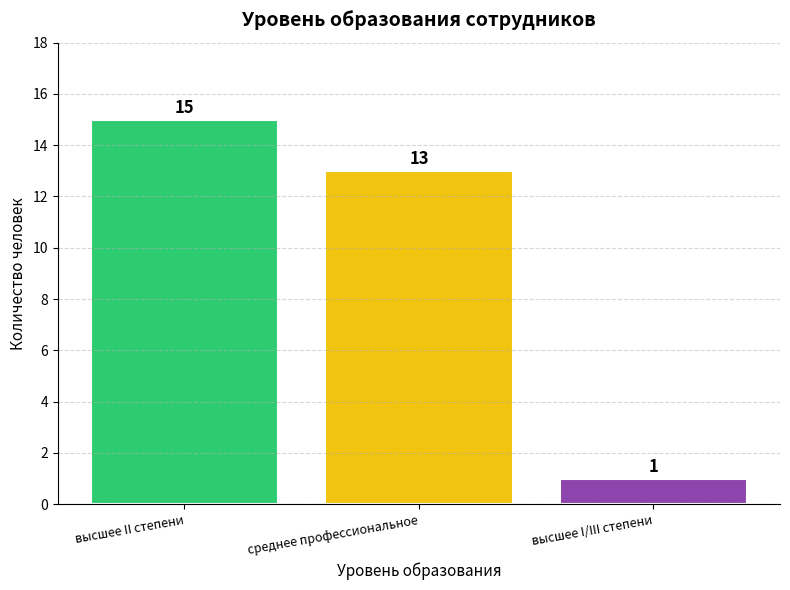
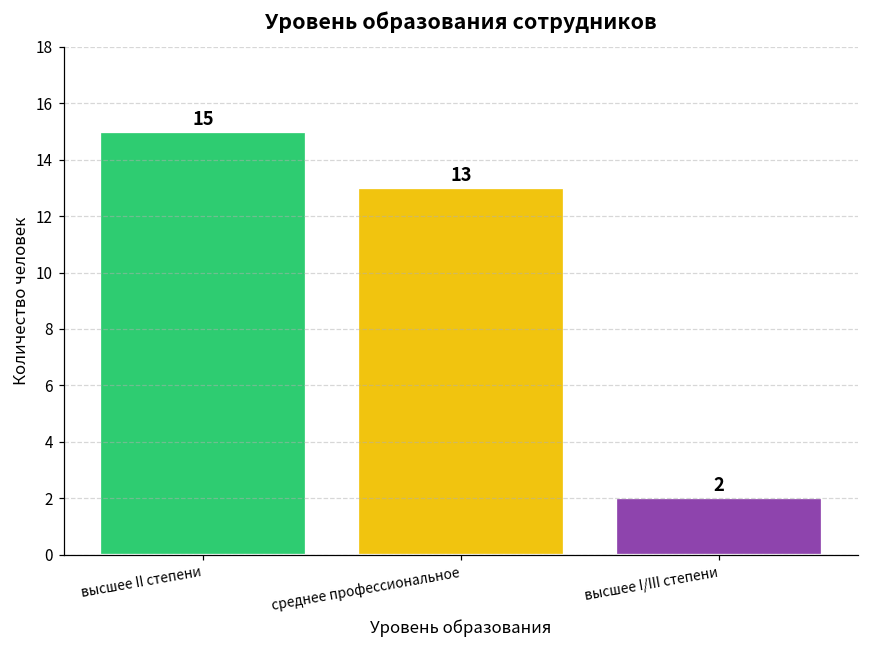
  {
    "высшее II степени": 15,
    "среднее профессиональное": 13,
-   "высшее I/III степени": 1
+   "высшее I/III степени": 2
  }
